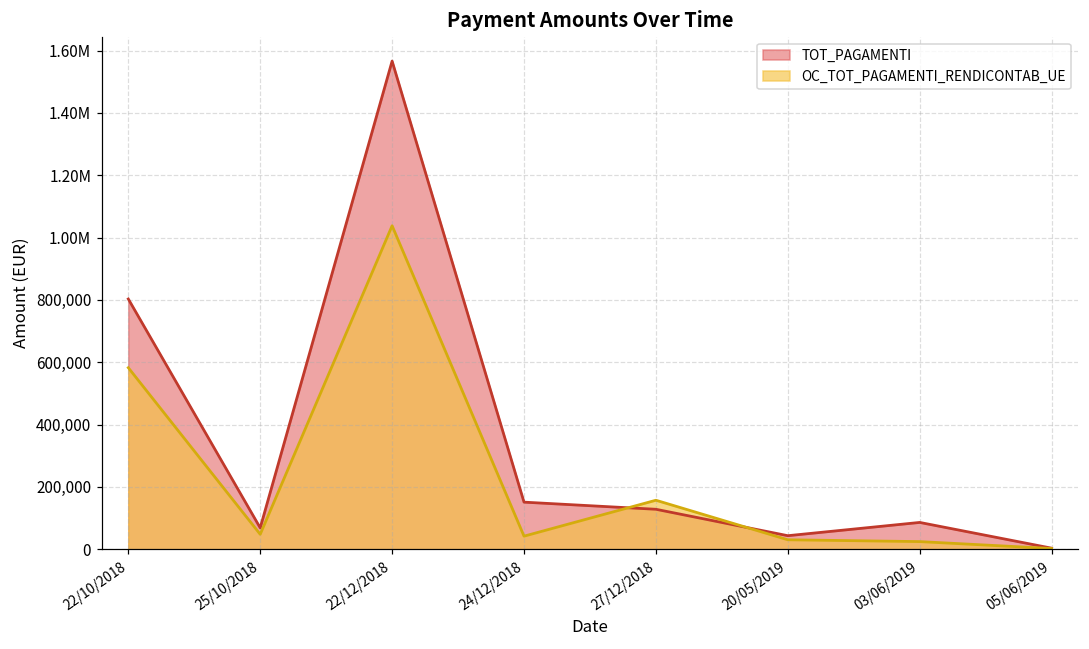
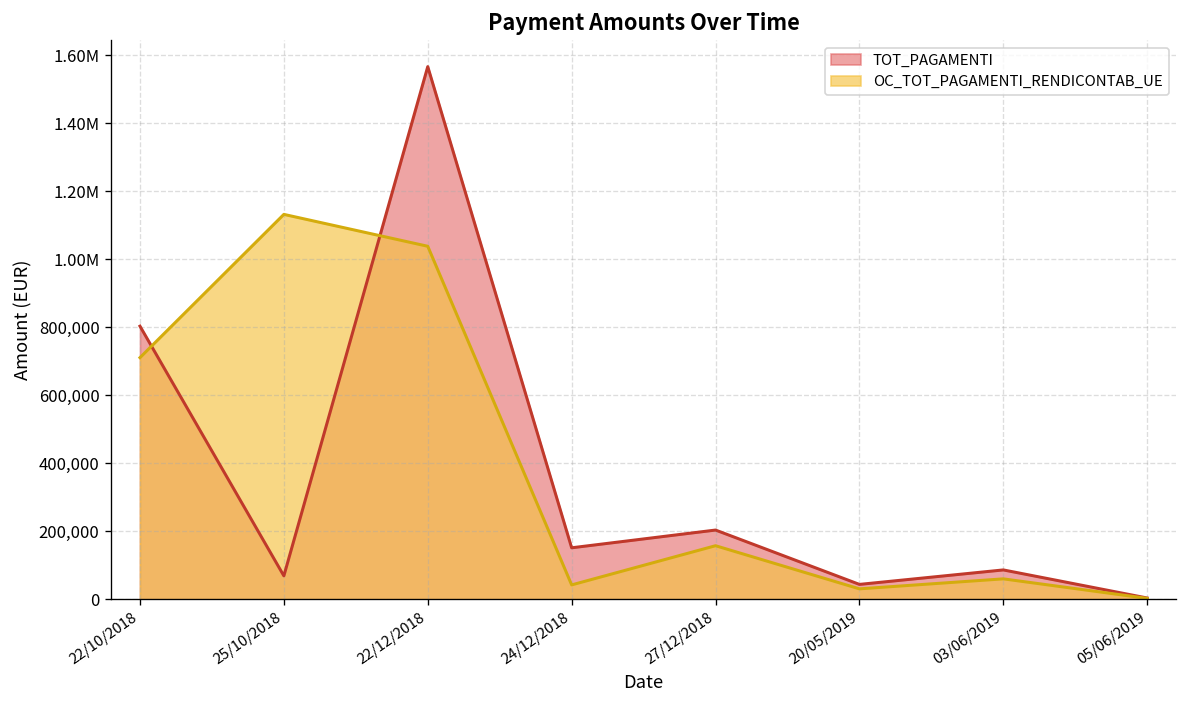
  {
    "TOT_PAGAMENTI": {
      "22/10/2018": "800,000",
      "25/10/2018": "70,000",
      "22/12/2018": "1,570,000",
      "24/12/2018": "150,000",
-     "27/12/2018": "130,000",
+     "27/12/2018": "200,000",
      "20/05/2019": "40,000",
      "03/06/2019": "90,000"
    },
    "OC_TOT_PAGAMENTI_RENDICONTAB_UE": {
-     "22/10/2018": "580,000",
-     "25/10/2018": "50,000",
+     "22/10/2018": "710,000",
+     "25/10/2018": "1,130,000",
      "22/12/2018": "1,040,000",
      "24/12/2018": "40,000",
      "27/12/2018": "160,000",
      "20/05/2019": "30,000",
-     "03/06/2019": "20,000"
+     "03/06/2019": "60,000"
    }
  }
